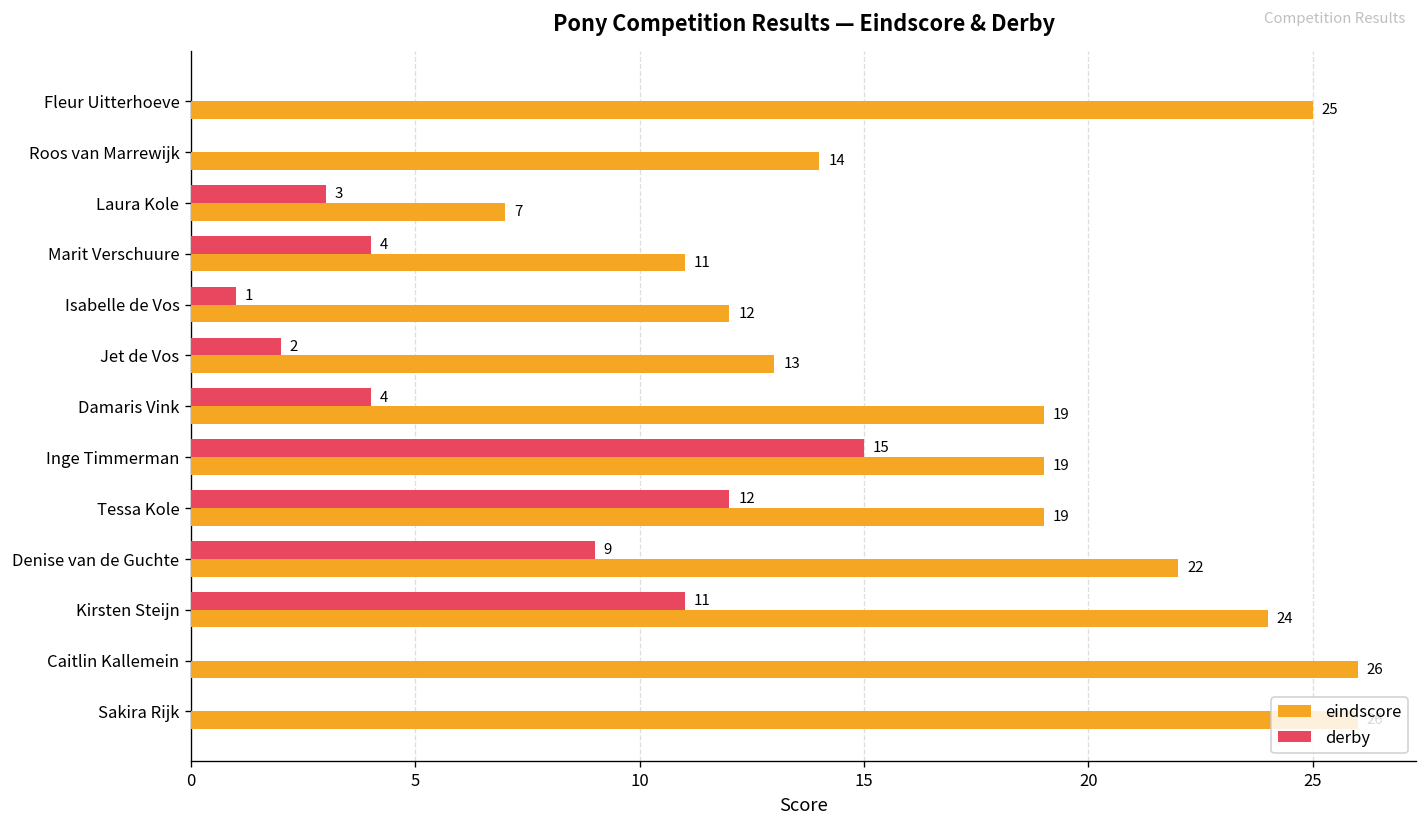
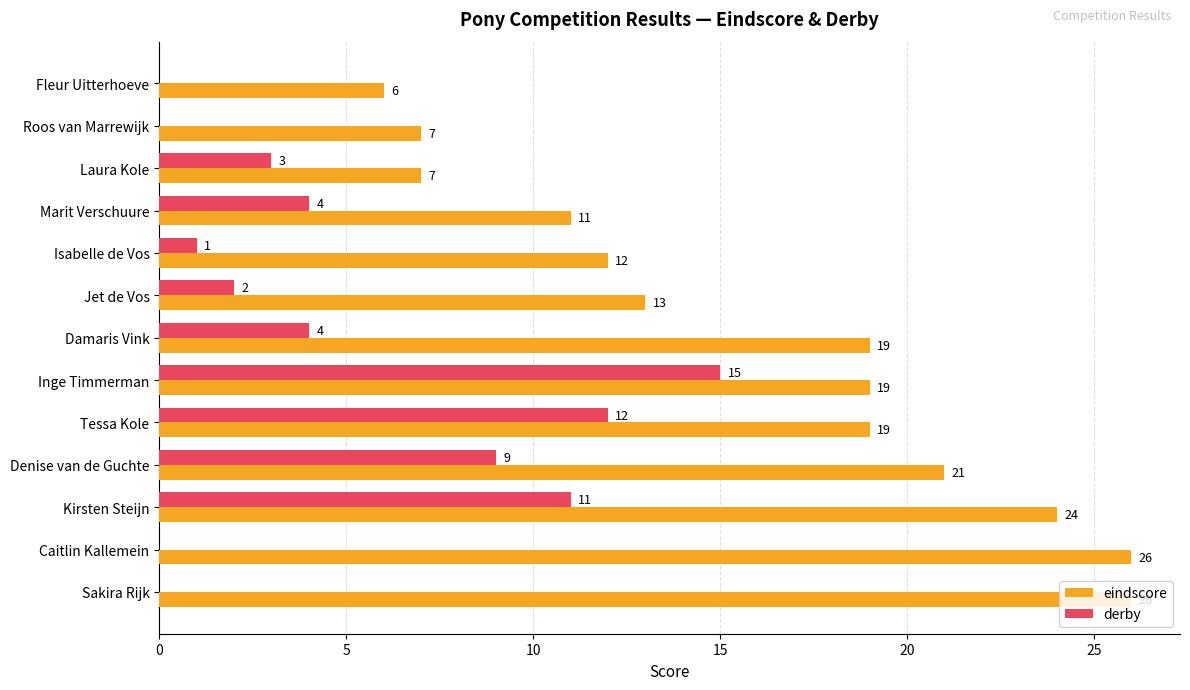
  {
    "eindscore": {
-     "Fleur Uitterhoeve": 25,
-     "Roos van Marrewijk": 14,
+     "Fleur Uitterhoeve": 6,
+     "Roos van Marrewijk": 7,
      "Laura Kole": 7,
      "Marit Verschuure": 11,
      "Isabelle de Vos": 12,
      "Jet de Vos": 13,
      "Damaris Vink": 19,
      "Inge Timmerman": 19,
      "Tessa Kole": 19,
-     "Denise van de Guchte": 22,
+     "Denise van de Guchte": 21,
      "Kirsten Steijn": 24,
      "Caitlin Kallemein": 26
    },
    "derby": {
      "Laura Kole": 3,
      "Marit Verschuure": 4,
      "Isabelle de Vos": 1,
      "Jet de Vos": 2,
      "Damaris Vink": 4,
      "Inge Timmerman": 15,
      "Tessa Kole": 12,
      "Denise van de Guchte": 9,
      "Kirsten Steijn": 11
    }
  }
